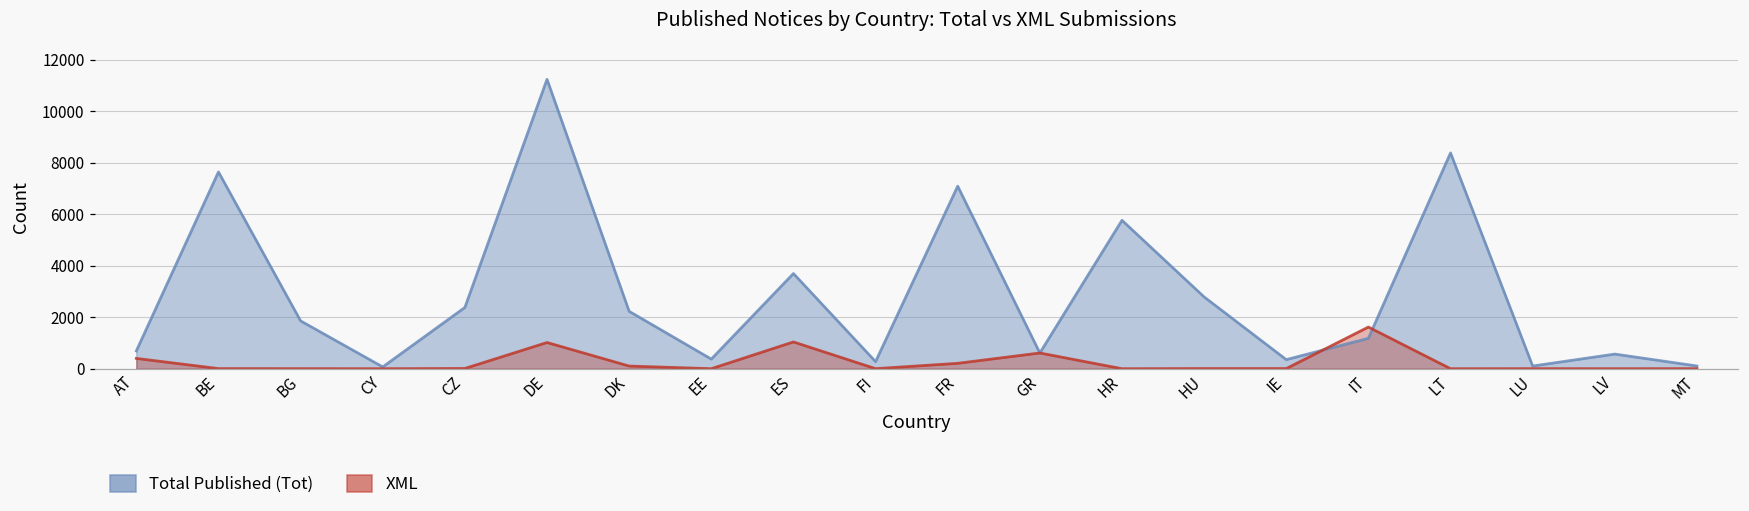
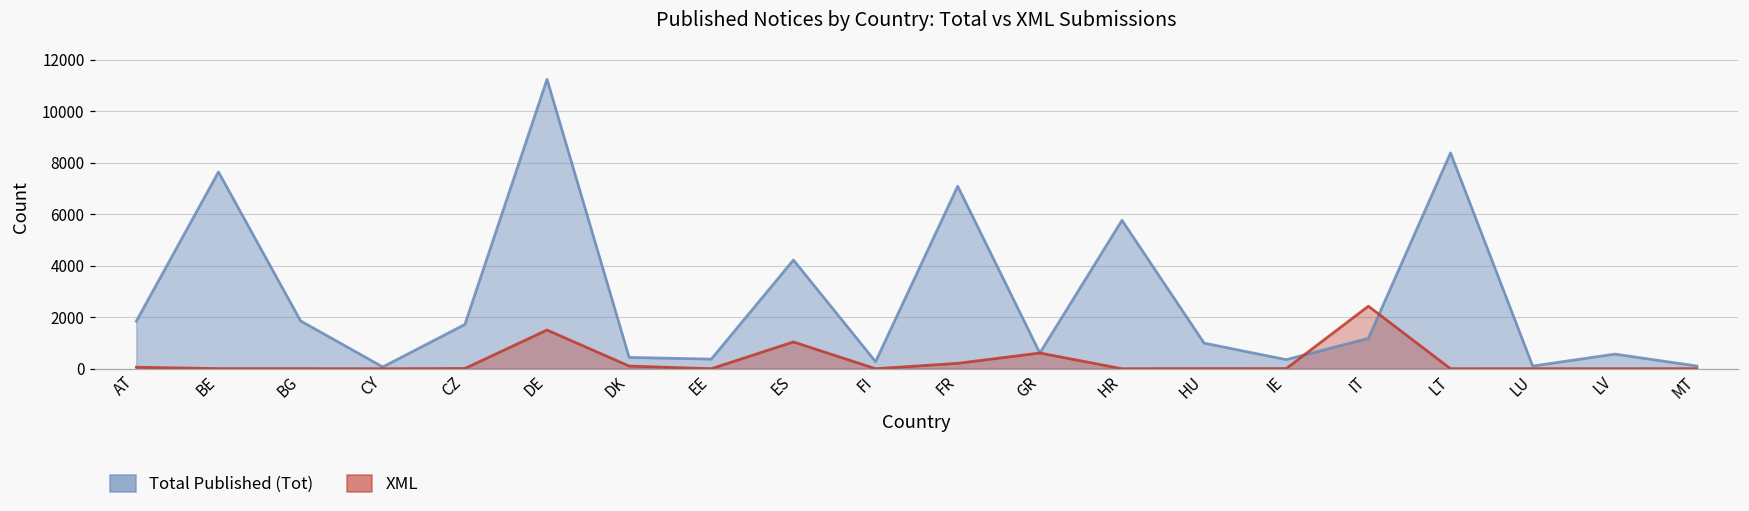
  {
    "Total Published (Tot)": {
-     "AT": 700,
+     "AT": 1800,
      "BE": 7600,
      "BG": 1900,
-     "CZ": 2400,
+     "CZ": 1700,
      "DE": 11200,
-     "DK": 2200,
+     "DK": 400,
      "EE": 400,
-     "ES": 3700,
+     "ES": 4200,
      "FI": 300,
      "FR": 7100,
      "HR": 5800,
-     "HU": 2800,
+     "HU": 1000,
      "IE": 400,
      "IT": 1200,
      "LT": 8400,
      "LV": 600
    },
    "XML": {
-     "AT": 400,
+     "AT": 100,
      "BE": 0,
      "BG": 0,
      "CZ": 0,
-     "DE": 1000,
+     "DE": 1500,
      "DK": 100,
      "EE": 0,
      "ES": 1000,
      "FI": 0,
      "FR": 200,
      "HR": 0,
      "HU": 0,
      "IE": 0,
-     "IT": 1600,
+     "IT": 2400,
      "LT": 0,
      "LV": 0
    }
  }
